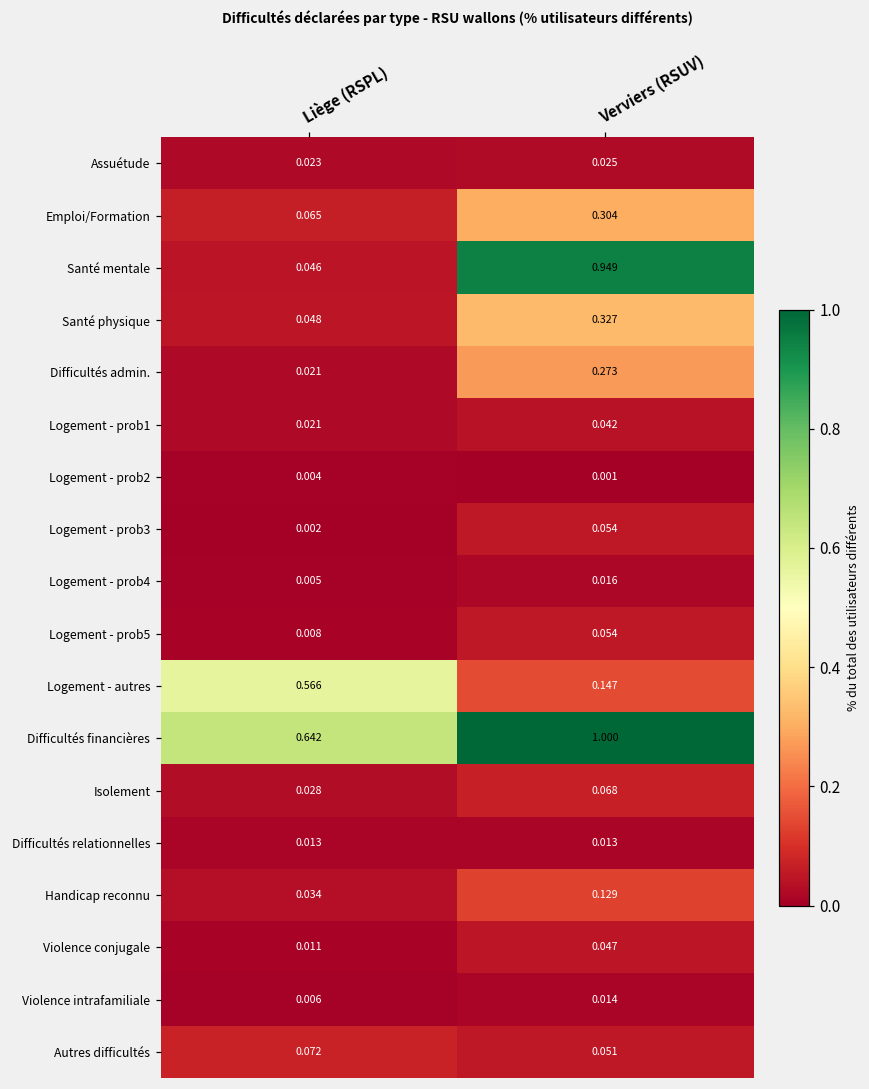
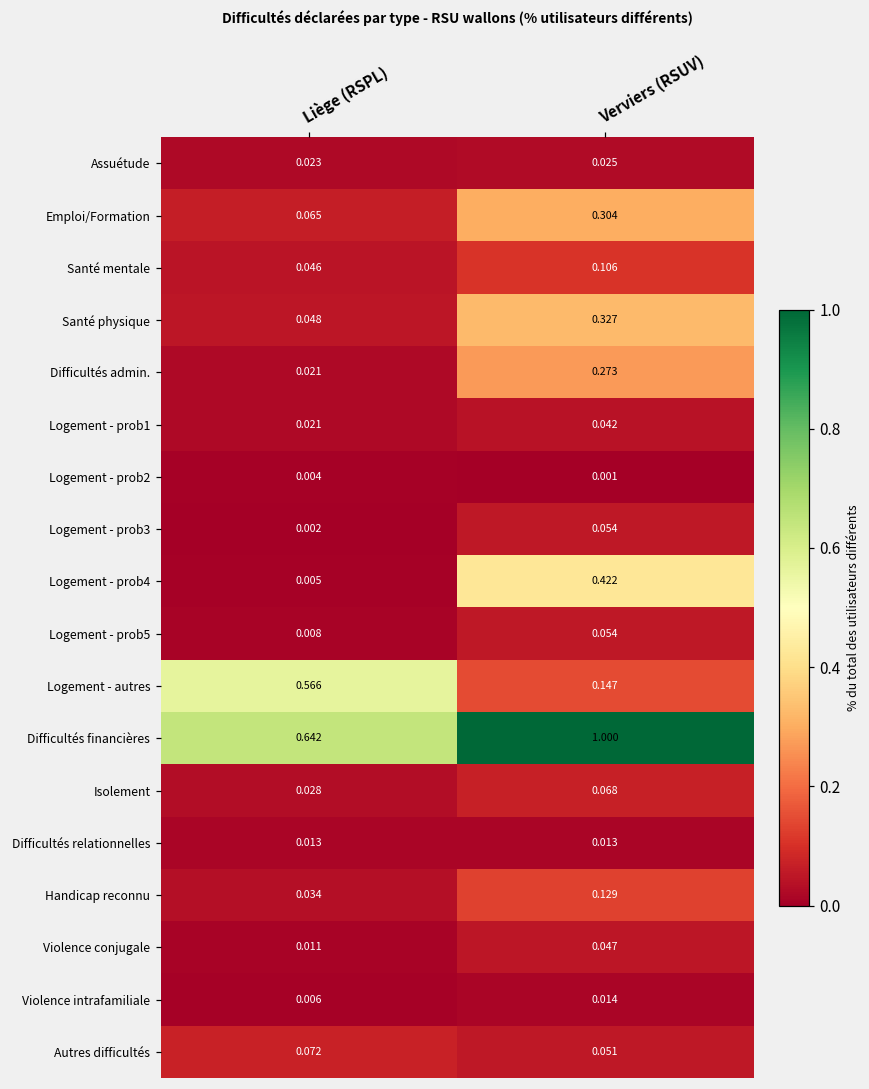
  {
    "Assuétude": {
      "Liège (RSPL)": 0.023,
      "Verviers (RSUV)": 0.025
    },
    "Emploi/Formation": {
      "Liège (RSPL)": 0.065,
      "Verviers (RSUV)": 0.304
    },
    "Santé mentale": {
      "Liège (RSPL)": 0.046,
-     "Verviers (RSUV)": 0.949
+     "Verviers (RSUV)": 0.106
    },
    "Santé physique": {
      "Liège (RSPL)": 0.048,
      "Verviers (RSUV)": 0.327
    },
    "Difficultés admin.": {
      "Liège (RSPL)": 0.021,
      "Verviers (RSUV)": 0.273
    },
    "Logement - prob1": {
      "Liège (RSPL)": 0.021,
      "Verviers (RSUV)": 0.042
    },
    "Logement - prob2": {
      "Liège (RSPL)": 0.004,
      "Verviers (RSUV)": 0.001
    },
    "Logement - prob3": {
      "Liège (RSPL)": 0.002,
      "Verviers (RSUV)": 0.054
    },
    "Logement - prob4": {
      "Liège (RSPL)": 0.005,
-     "Verviers (RSUV)": 0.016
+     "Verviers (RSUV)": 0.422
    },
    "Logement - prob5": {
      "Liège (RSPL)": 0.008,
      "Verviers (RSUV)": 0.054
    },
    "Logement - autres": {
      "Liège (RSPL)": 0.566,
      "Verviers (RSUV)": 0.147
    },
    "Difficultés financières": {
      "Liège (RSPL)": 0.642,
      "Verviers (RSUV)": 1.000
    },
    "Isolement": {
      "Liège (RSPL)": 0.028,
      "Verviers (RSUV)": 0.068
    },
    "Difficultés relationnelles": {
      "Liège (RSPL)": 0.013,
      "Verviers (RSUV)": 0.013
    },
    "Handicap reconnu": {
      "Liège (RSPL)": 0.034,
      "Verviers (RSUV)": 0.129
    },
    "Violence conjugale": {
      "Liège (RSPL)": 0.011,
      "Verviers (RSUV)": 0.047
    },
    "Violence intrafamiliale": {
      "Liège (RSPL)": 0.006,
      "Verviers (RSUV)": 0.014
    },
    "Autres difficultés": {
      "Liège (RSPL)": 0.072,
      "Verviers (RSUV)": 0.051
    }
  }
